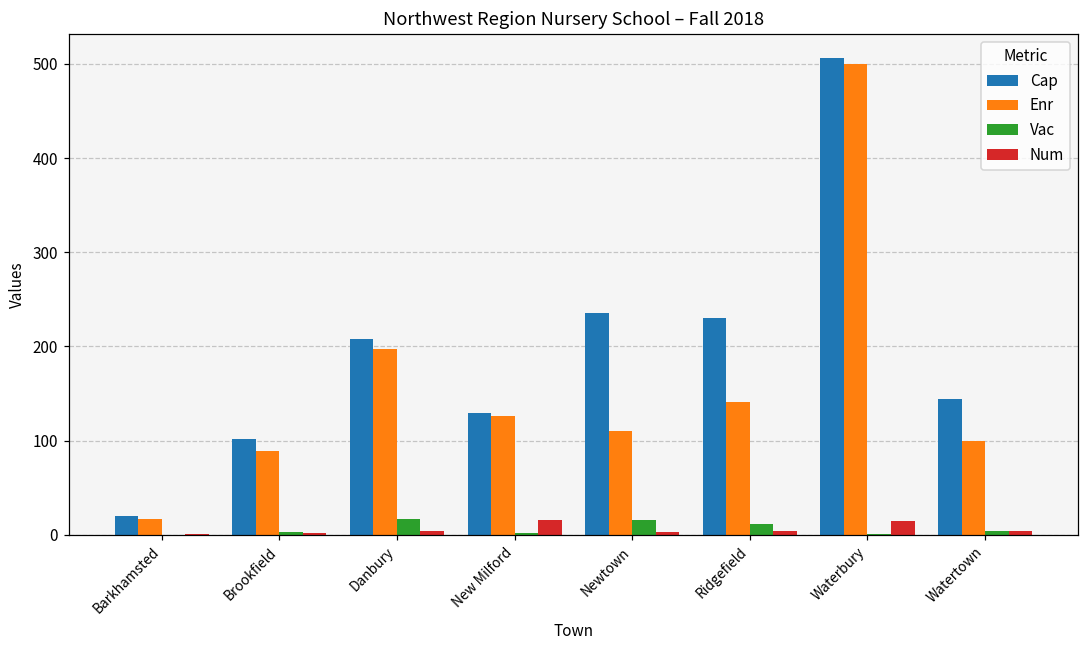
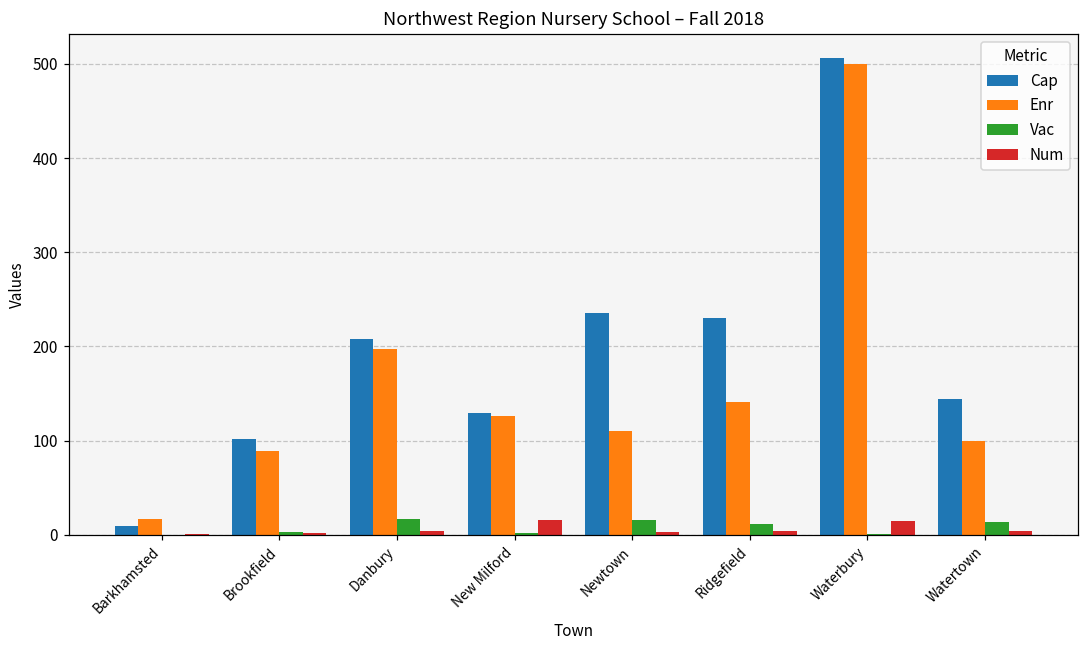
  {
    "Cap": {
-     "Barkhamsted": 20,
+     "Barkhamsted": 10,
      "Brookfield": 100,
      "Danbury": 210,
      "New Milford": 130,
      "Newtown": 240,
      "Ridgefield": 230,
      "Waterbury": 510,
      "Watertown": 140
    },
    "Enr": {
      "Barkhamsted": 20,
      "Brookfield": 90,
      "Danbury": 200,
      "New Milford": 130,
      "Newtown": 110,
      "Ridgefield": 140,
      "Waterbury": 500,
      "Watertown": 100
    },
    "Vac": {
      "Barkhamsted": 0,
      "Brookfield": 0,
      "Danbury": 20,
      "Newtown": 20,
      "Ridgefield": 10,
-     "Watertown": 0
+     "Watertown": 10
    },
    "Num": {
      "Danbury": 0,
      "New Milford": 20,
      "Newtown": 0,
      "Ridgefield": 0,
      "Waterbury": 20,
      "Watertown": 0
    }
  }
